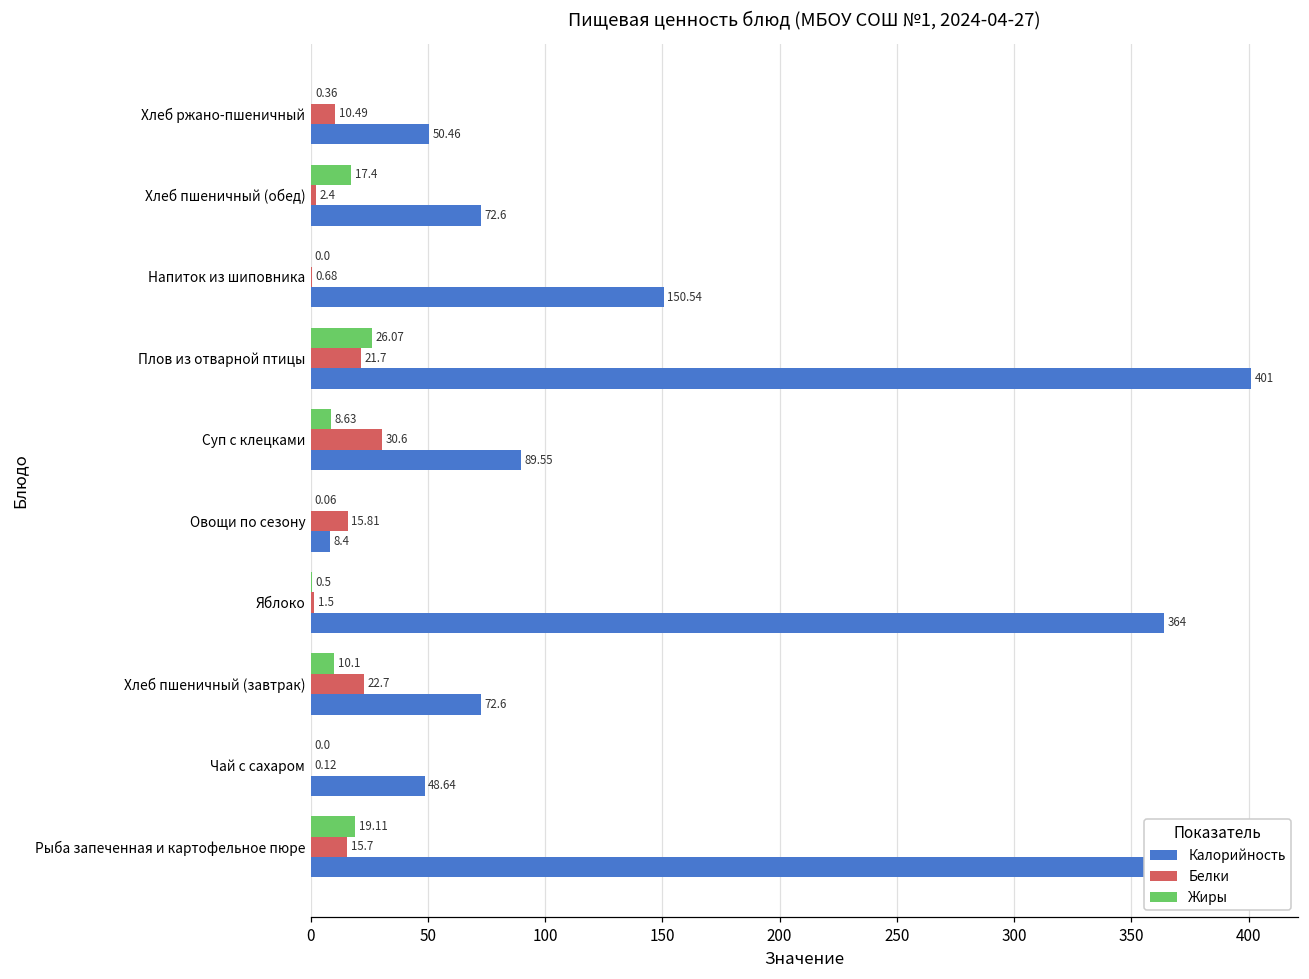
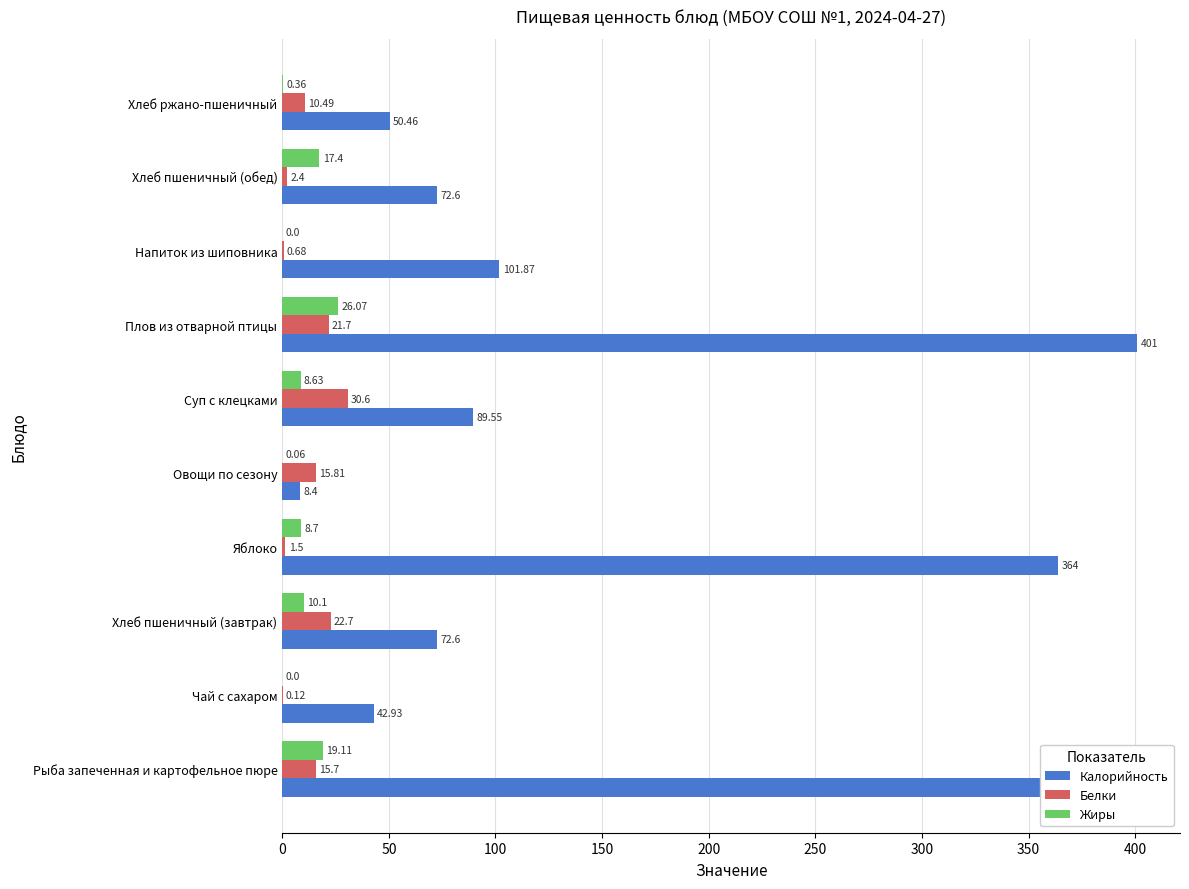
  {
    "Калорийность": {
      "Хлеб ржано-пшеничный": 50.46,
      "Хлеб пшеничный (обед)": 72.6,
-     "Напиток из шиповника": 150.54,
+     "Напиток из шиповника": 101.87,
      "Плов из отварной птицы": 401,
      "Суп с клецками": 89.55,
      "Овощи по сезону": 8.4,
      "Яблоко": 364,
      "Хлеб пшеничный (завтрак)": 72.6,
-     "Чай с сахаром": 48.64
+     "Чай с сахаром": 42.93
    },
    "Белки": {
      "Хлеб ржано-пшеничный": 10.49,
      "Хлеб пшеничный (обед)": 2.4,
      "Напиток из шиповника": 0.68,
      "Плов из отварной птицы": 21.7,
      "Суп с клецками": 30.6,
      "Овощи по сезону": 15.81,
      "Яблоко": 1.5,
      "Хлеб пшеничный (завтрак)": 22.7,
      "Чай с сахаром": 0.12,
      "Рыба запеченная и картофельное пюре": 15.7
    },
    "Жиры": {
      "Хлеб ржано-пшеничный": 0.36,
      "Хлеб пшеничный (обед)": 17.4,
      "Напиток из шиповника": 0.0,
      "Плов из отварной птицы": 26.07,
      "Суп с клецками": 8.63,
      "Овощи по сезону": 0.06,
-     "Яблоко": 0.5,
+     "Яблоко": 8.7,
      "Хлеб пшеничный (завтрак)": 10.1,
      "Чай с сахаром": 0.0,
      "Рыба запеченная и картофельное пюре": 19.11
    }
  }
